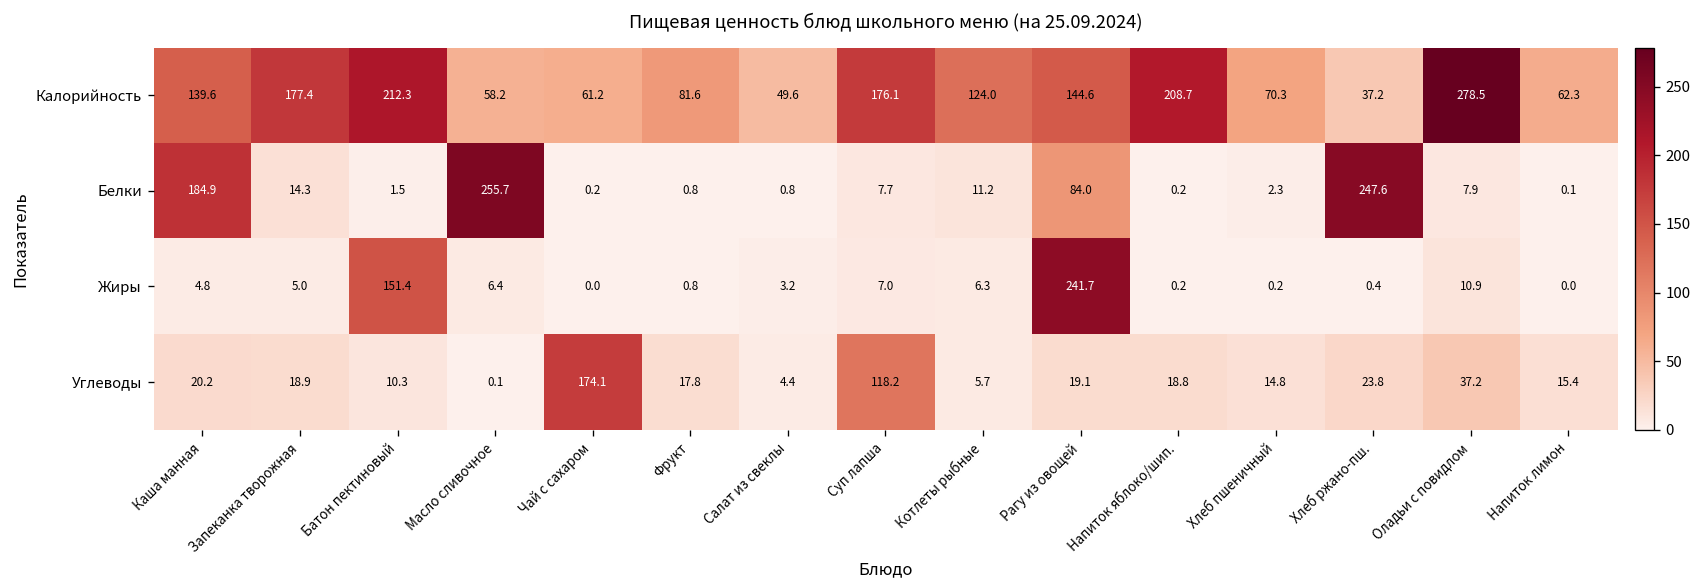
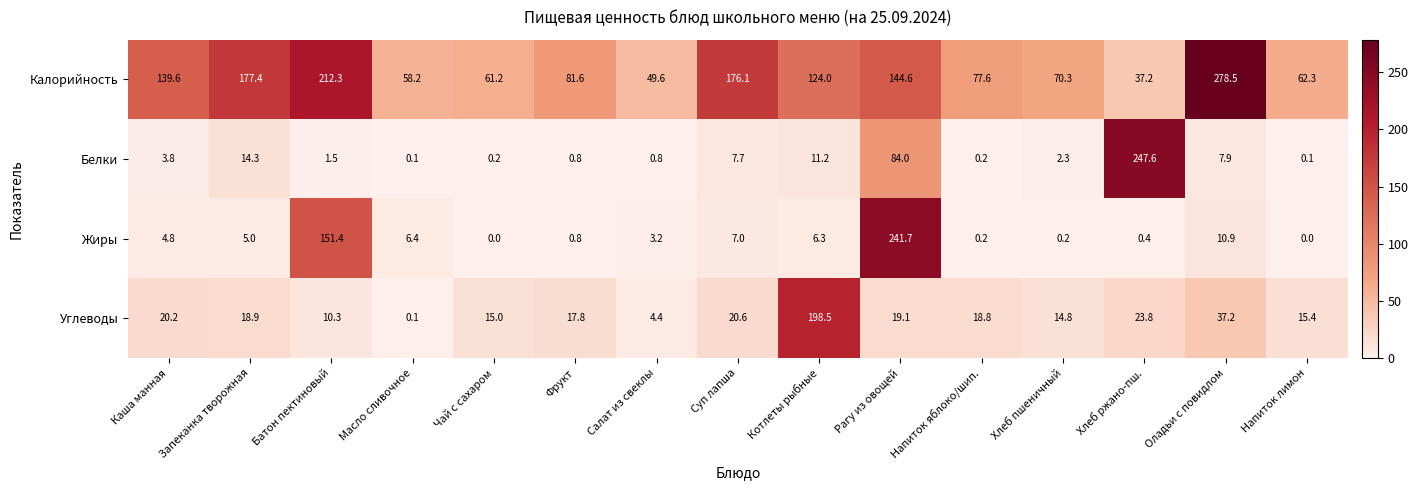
  {
    "Калорийность": {
      "Каша манная": 139.6,
      "Запеканка творожная": 177.4,
      "Батон пектиновый": 212.3,
      "Масло сливочное": 58.2,
      "Чай с сахаром": 61.2,
      "Фрукт": 81.6,
      "Салат из свеклы": 49.6,
      "Суп лапша": 176.1,
      "Котлеты рыбные": 124.0,
      "Рагу из овощей": 144.6,
-     "Напиток яблоко/шип.": 208.7,
+     "Напиток яблоко/шип.": 77.6,
      "Хлеб пшеничный": 70.3,
      "Хлеб ржано-пш.": 37.2,
      "Оладьи с повидлом": 278.5,
      "Напиток лимон": 62.3
    },
    "Белки": {
-     "Каша манная": 184.9,
+     "Каша манная": 3.8,
      "Запеканка творожная": 14.3,
      "Батон пектиновый": 1.5,
-     "Масло сливочное": 255.7,
+     "Масло сливочное": 0.1,
      "Чай с сахаром": 0.2,
      "Фрукт": 0.8,
      "Салат из свеклы": 0.8,
      "Суп лапша": 7.7,
      "Котлеты рыбные": 11.2,
      "Рагу из овощей": 84.0,
      "Напиток яблоко/шип.": 0.2,
      "Хлеб пшеничный": 2.3,
      "Хлеб ржано-пш.": 247.6,
      "Оладьи с повидлом": 7.9,
      "Напиток лимон": 0.1
    },
    "Жиры": {
      "Каша манная": 4.8,
      "Запеканка творожная": 5.0,
      "Батон пектиновый": 151.4,
      "Масло сливочное": 6.4,
      "Чай с сахаром": 0.0,
      "Фрукт": 0.8,
      "Салат из свеклы": 3.2,
      "Суп лапша": 7.0,
      "Котлеты рыбные": 6.3,
      "Рагу из овощей": 241.7,
      "Напиток яблоко/шип.": 0.2,
      "Хлеб пшеничный": 0.2,
      "Хлеб ржано-пш.": 0.4,
      "Оладьи с повидлом": 10.9,
      "Напиток лимон": 0.0
    },
    "Углеводы": {
      "Каша манная": 20.2,
      "Запеканка творожная": 18.9,
      "Батон пектиновый": 10.3,
      "Масло сливочное": 0.1,
-     "Чай с сахаром": 174.1,
+     "Чай с сахаром": 15.0,
      "Фрукт": 17.8,
      "Салат из свеклы": 4.4,
-     "Суп лапша": 118.2,
-     "Котлеты рыбные": 5.7,
+     "Суп лапша": 20.6,
+     "Котлеты рыбные": 198.5,
      "Рагу из овощей": 19.1,
      "Напиток яблоко/шип.": 18.8,
      "Хлеб пшеничный": 14.8,
      "Хлеб ржано-пш.": 23.8,
      "Оладьи с повидлом": 37.2,
      "Напиток лимон": 15.4
    }
  }
